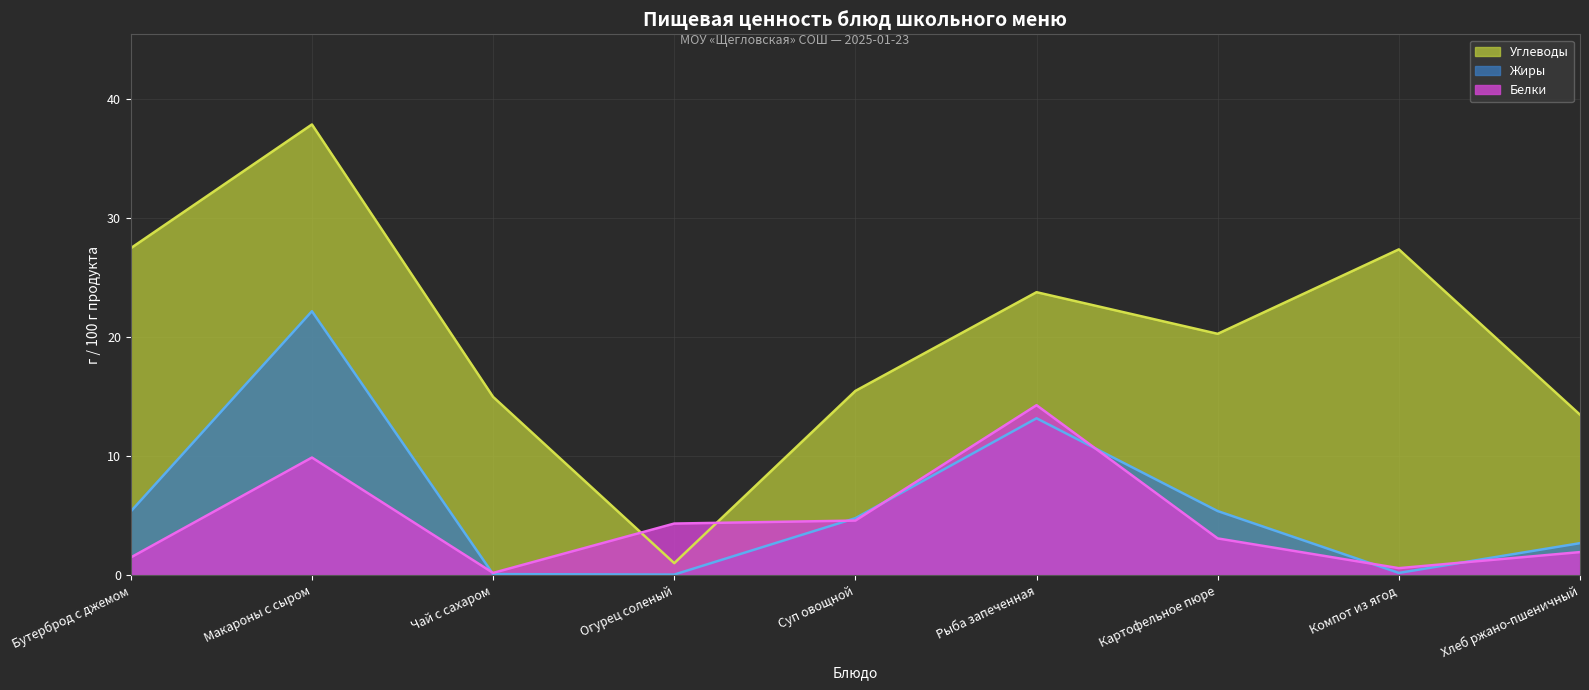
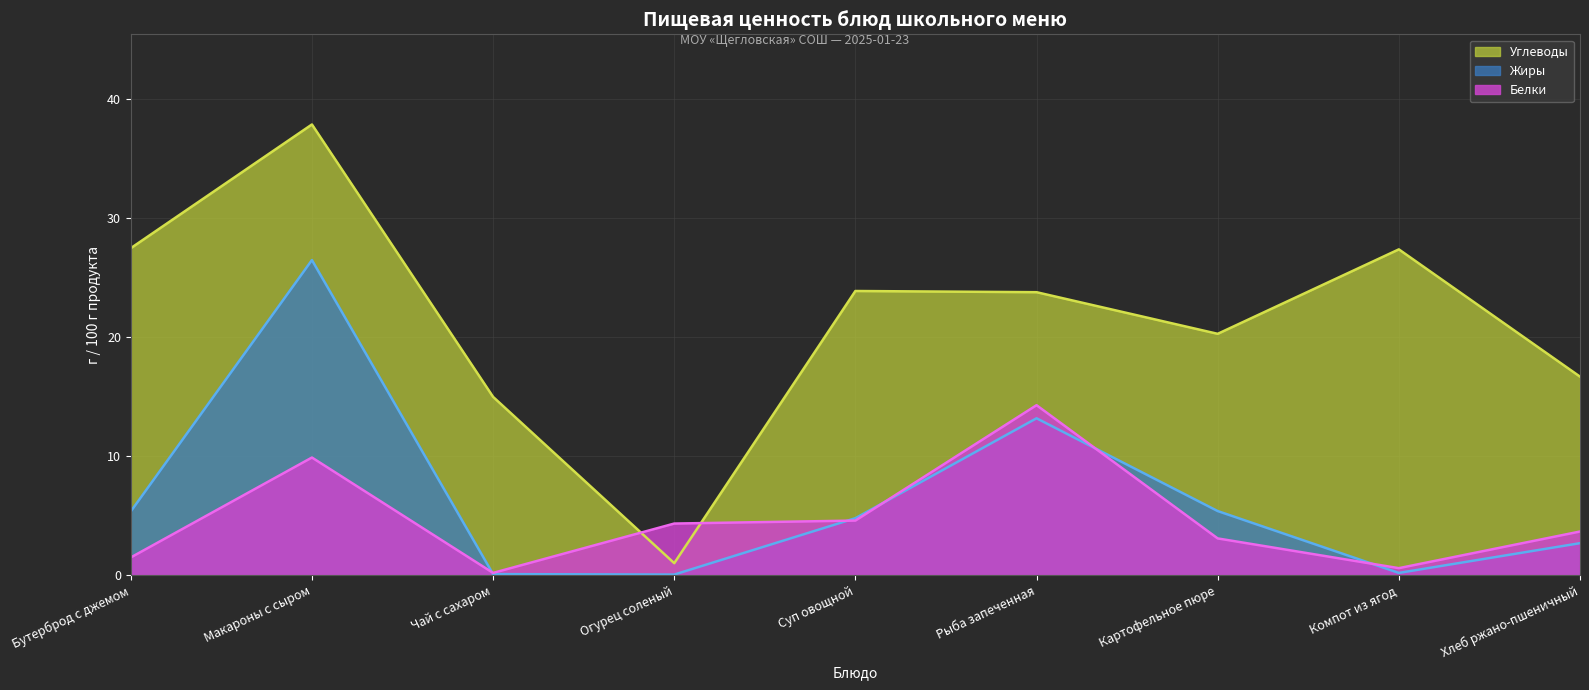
  {
    "Углеводы": {
      "Бутерброд с джемом": 27.5,
      "Макароны с сыром": 37.9,
      "Чай с сахаром": 15.0,
      "Огурец соленый": 1.0,
-     "Суп овощной": 15.5,
+     "Суп овощной": 23.9,
      "Рыба запеченная": 23.8,
      "Картофельное пюре": 20.3,
      "Компот из ягод": 27.4,
-     "Хлеб ржано-пшеничный": 13.5
+     "Хлеб ржано-пшеничный": 16.7
    },
    "Жиры": {
      "Бутерброд с джемом": 5.4,
-     "Макароны с сыром": 22.2,
+     "Макароны с сыром": 26.5,
      "Огурец соленый": 0.1,
      "Рыба запеченная": 13.2,
      "Картофельное пюре": 5.4,
      "Компот из ягод": 0.2,
      "Хлеб ржано-пшеничный": 2.7
    },
    "Белки": {
      "Бутерброд с джемом": 1.5,
      "Макароны с сыром": 9.9,
      "Огурец соленый": 4.4,
      "Рыба запеченная": 14.3,
      "Картофельное пюре": 3.1,
      "Компот из ягод": 0.6,
-     "Хлеб ржано-пшеничный": 2.0
+     "Хлеб ржано-пшеничный": 3.7
    }
  }
